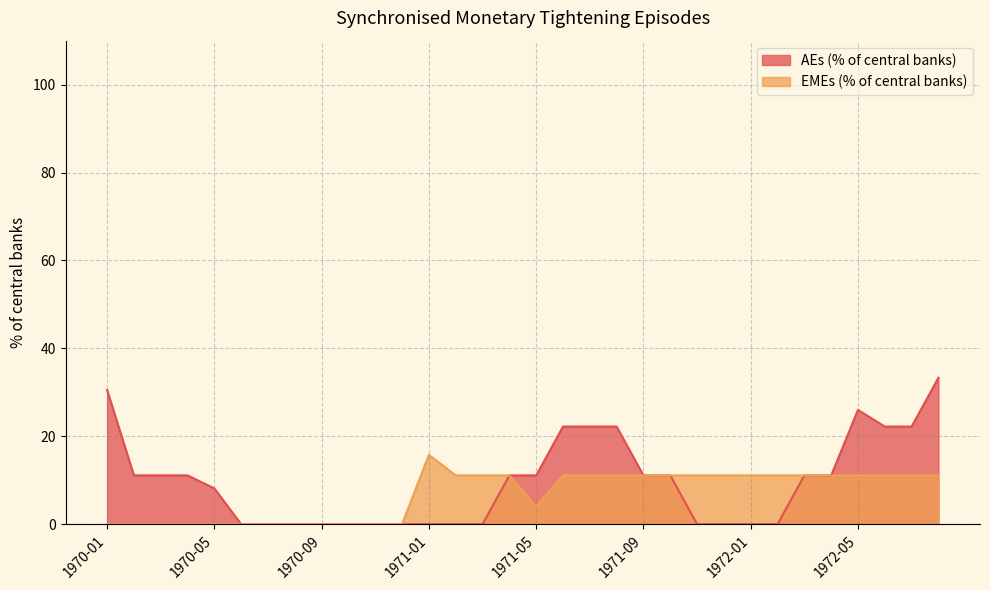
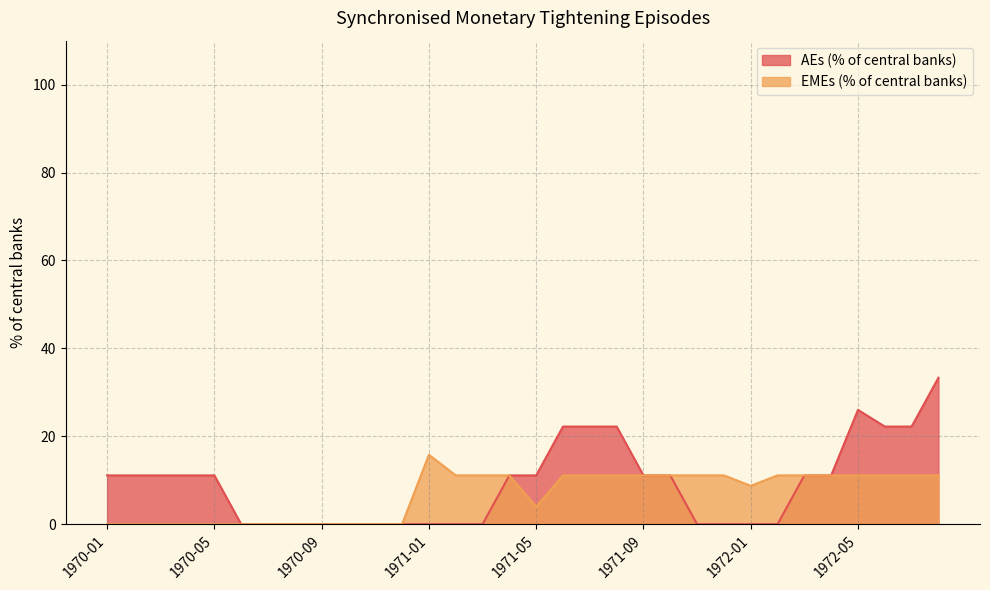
  {
    "AEs (% of central banks)": {
-     "1970-01": 31,
-     "1970-05": 8,
+     "1970-01": 11,
+     "1970-05": 11,
      "1971-01": 0,
      "1971-05": 11,
      "1972-01": 0,
      "1972-05": 26
    },
    "EMEs (% of central banks)": {
      "1970-01": 0,
      "1970-05": 0,
      "1971-01": 16,
      "1971-05": 4,
-     "1972-01": 11,
+     "1972-01": 9,
      "1972-05": 11
    }
  }
